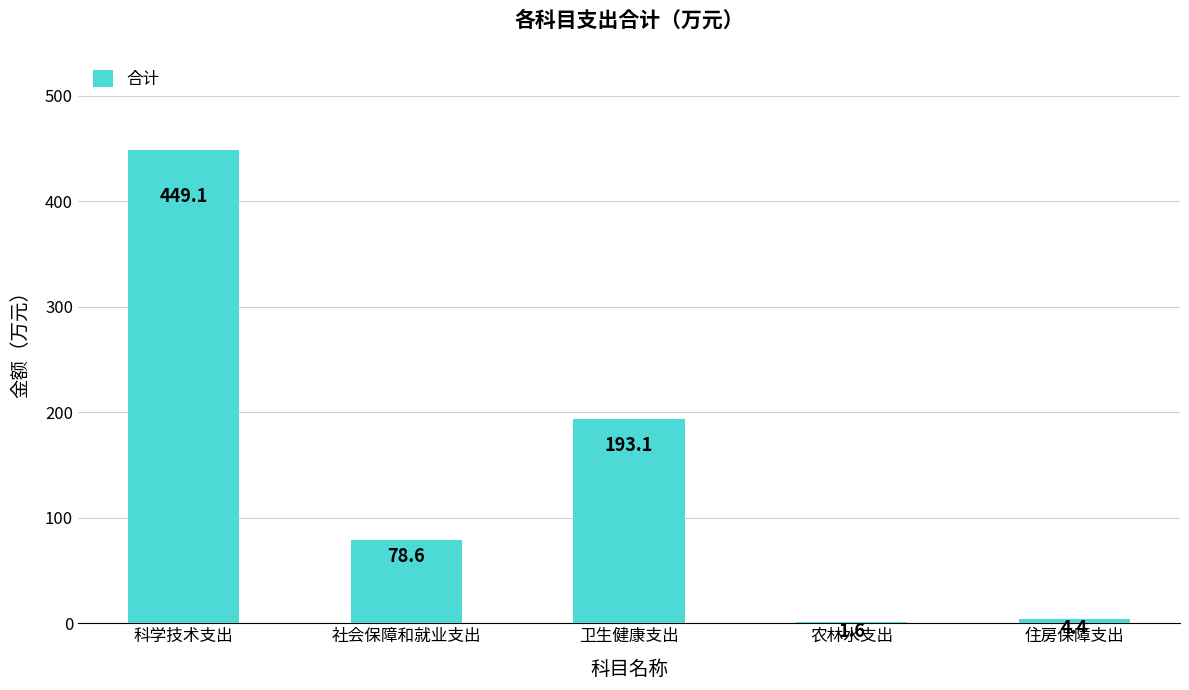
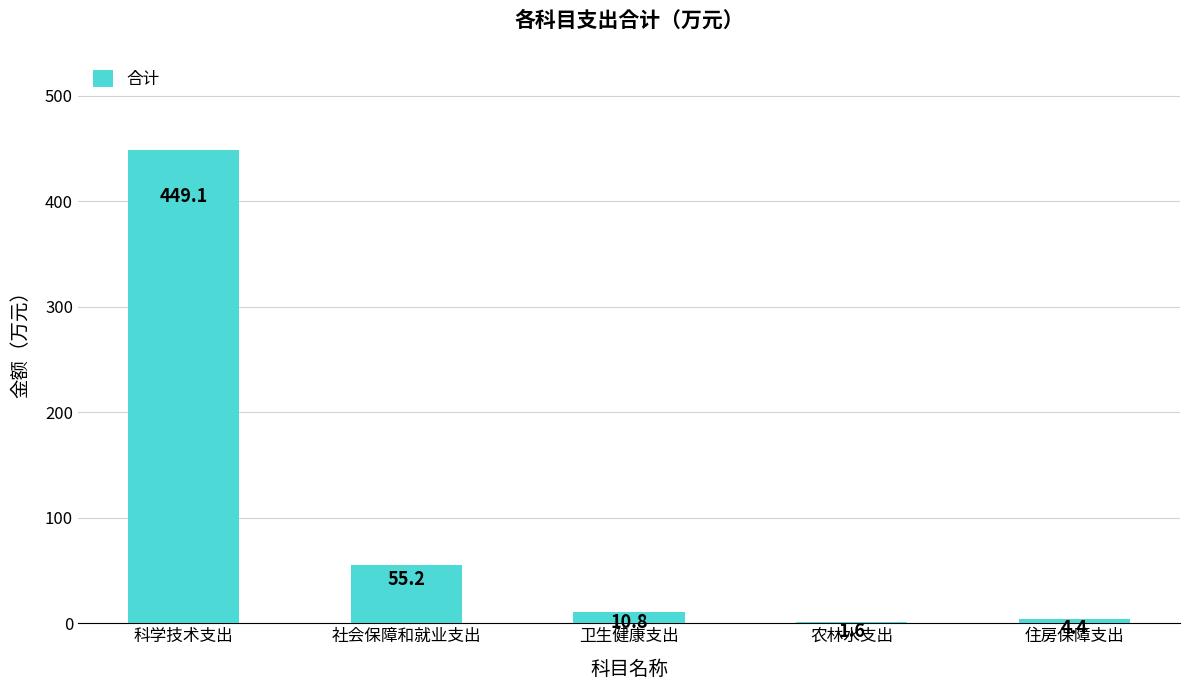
  {
    "科学技术支出": 449.1,
-   "社会保障和就业支出": 78.6,
-   "卫生健康支出": 193.1,
+   "社会保障和就业支出": 55.2,
+   "卫生健康支出": 10.8,
    "农林水支出": 1.6,
    "住房保障支出": 4.4
  }
